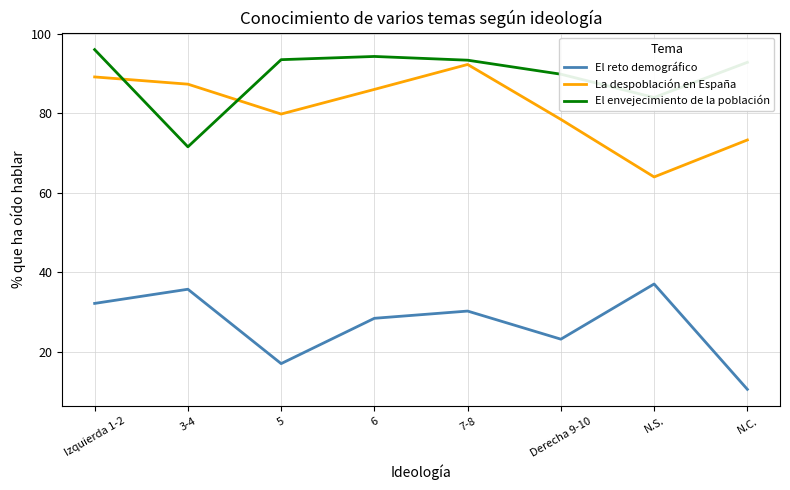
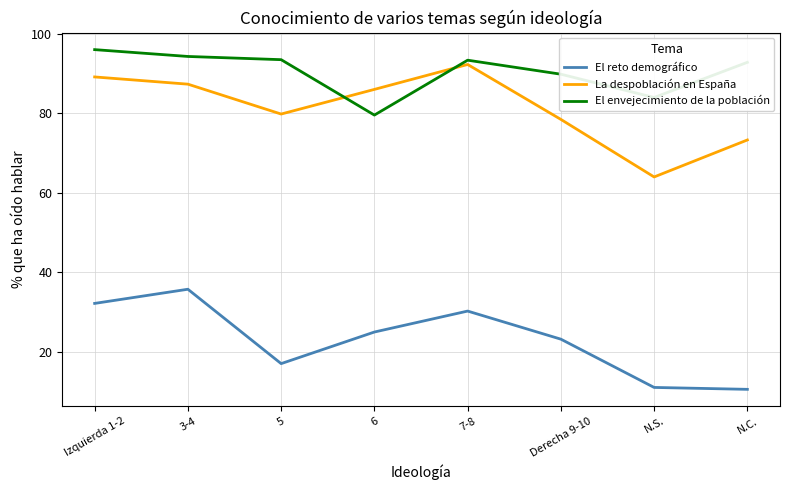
  {
    "El reto demográfico": {
      "Izquierda 1-2": 32,
      "3-4": 36,
      "5": 17,
-     "6": 28,
+     "6": 25,
      "7-8": 30,
      "Derecha 9-10": 23,
-     "N.S.": 37,
+     "N.S.": 11,
      "N.C.": 10
    },
    "La despoblación en España": {
      "Izquierda 1-2": 89,
      "3-4": 87,
      "5": 80,
      "6": 86,
      "7-8": 92,
      "Derecha 9-10": 78,
      "N.S.": 64,
      "N.C.": 73
    },
    "El envejecimiento de la población": {
      "Izquierda 1-2": 96,
-     "3-4": 72,
+     "3-4": 94,
      "5": 94,
-     "6": 94,
+     "6": 80,
      "7-8": 93
    }
  }
